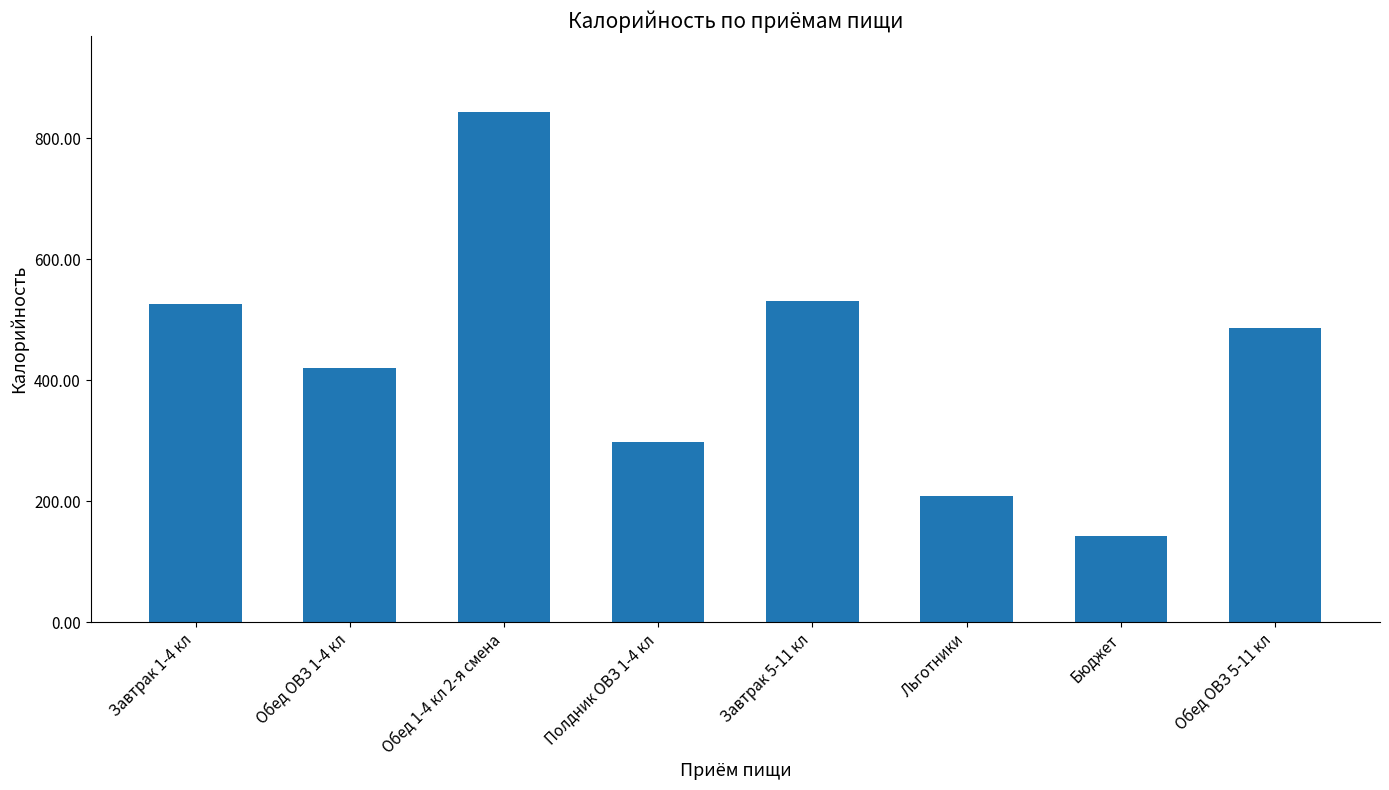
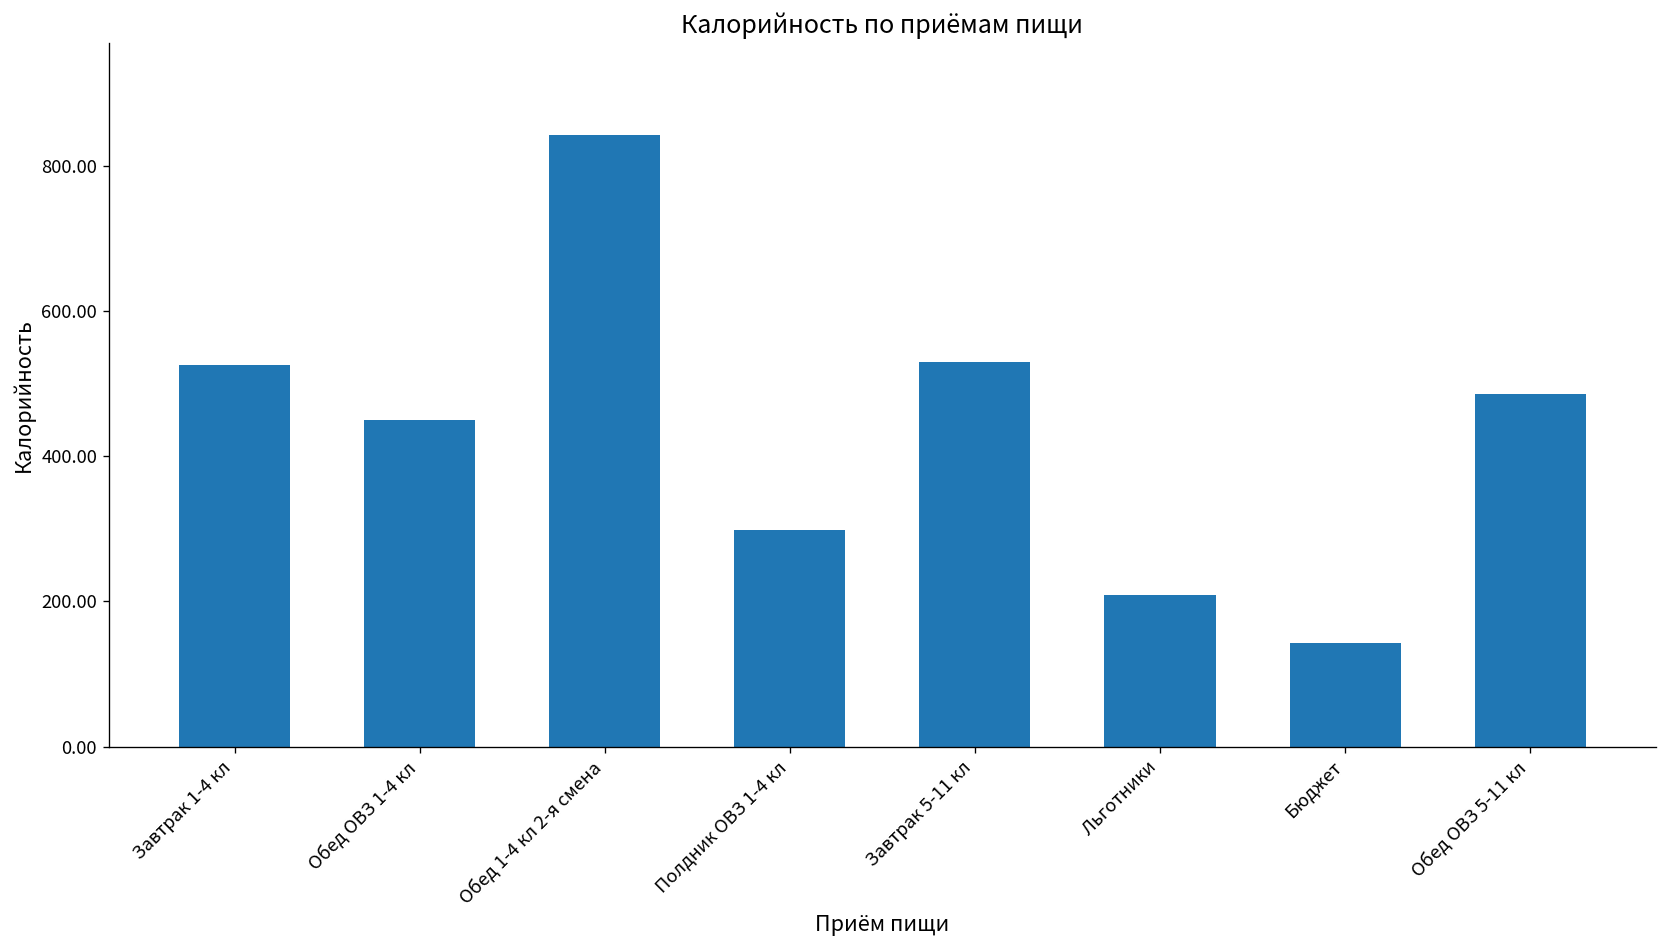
  {
    "Завтрак 1-4 кл": 530,
-   "Обед ОВЗ 1-4 кл": 420,
+   "Обед ОВЗ 1-4 кл": 450,
    "Обед 1-4 кл 2-я смена": 840,
    "Полдник ОВЗ 1-4 кл": 300,
    "Завтрак 5-11 кл": 530,
    "Льготники": 210,
    "Бюджет": 140,
    "Обед ОВЗ 5-11 кл": 490
  }
